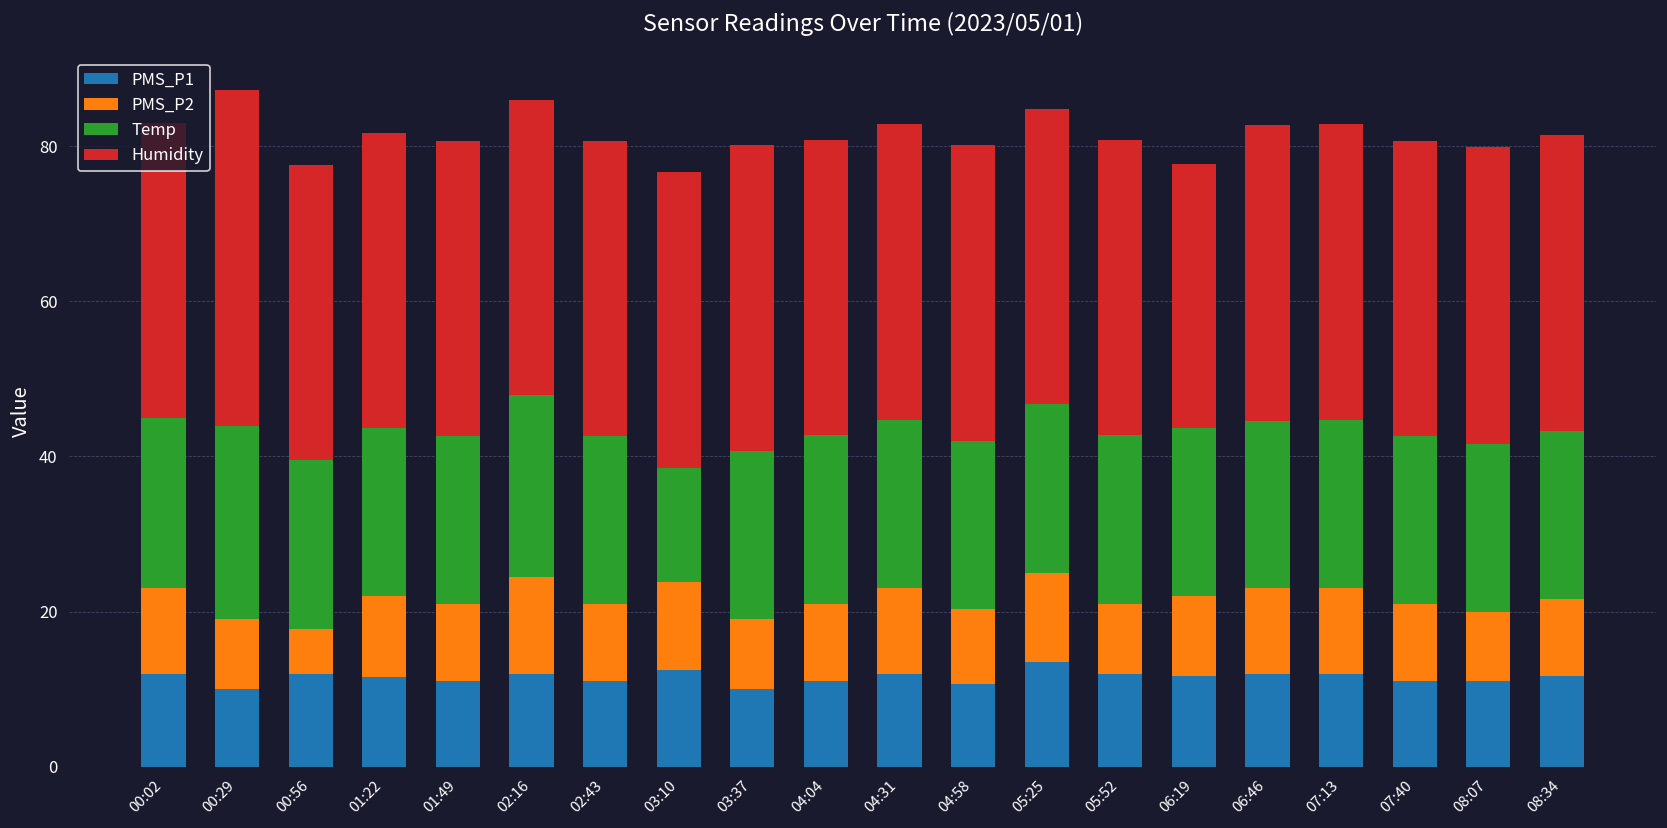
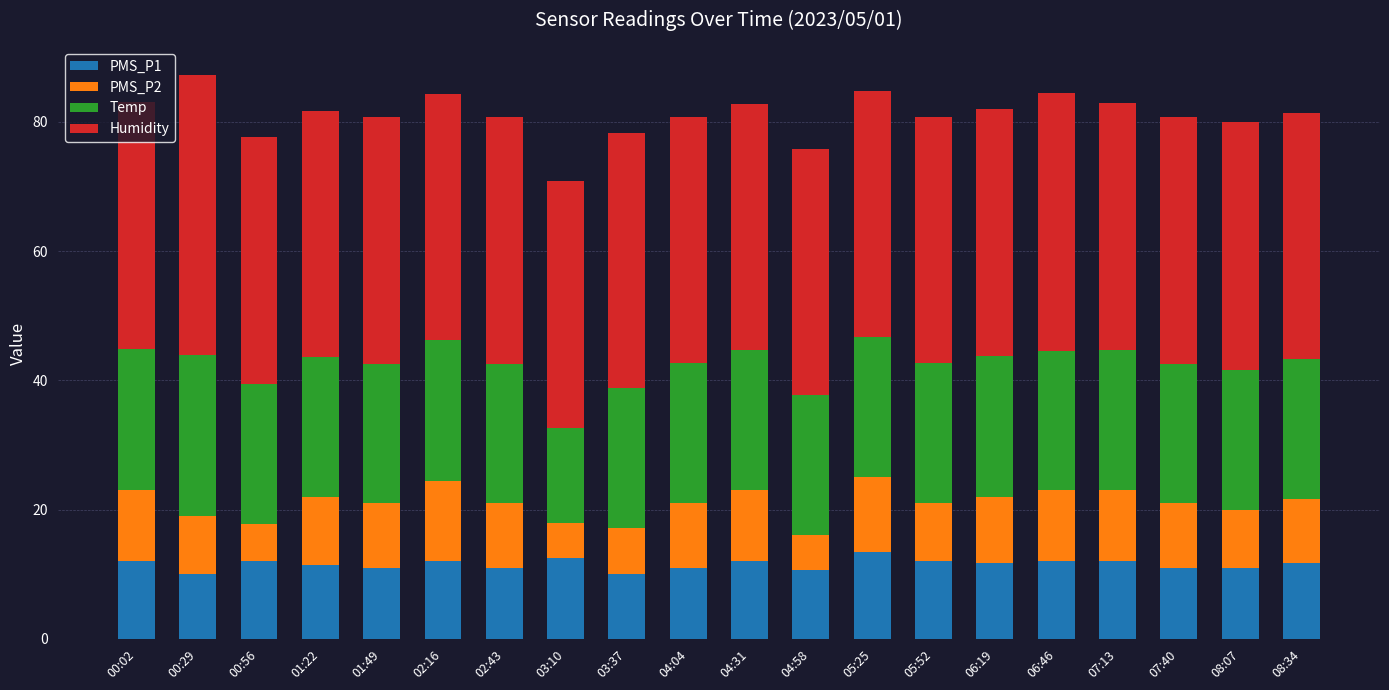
  {
    "PMS_P1": {
      "00:02": 12,
      "00:29": 10,
      "00:56": 12,
      "01:22": 12,
      "01:49": 11,
      "02:16": 12,
      "02:43": 11,
      "03:10": 13,
      "03:37": 10,
      "04:04": 11,
      "04:31": 12,
      "04:58": 11,
      "05:25": 14,
      "05:52": 12,
      "06:19": 12,
      "06:46": 12,
      "07:13": 12,
      "07:40": 11,
      "08:07": 11,
      "08:34": 12
    },
    "PMS_P2": {
      "00:02": 11,
      "00:29": 9,
      "00:56": 6,
      "01:22": 11,
      "01:49": 10,
      "02:16": 13,
      "02:43": 10,
-     "03:10": 11,
-     "03:37": 9,
+     "03:10": 5,
+     "03:37": 7,
      "04:04": 10,
      "04:31": 11,
-     "04:58": 10,
+     "04:58": 5,
      "05:25": 12,
      "05:52": 9,
      "06:19": 10,
      "06:46": 11,
      "07:13": 11,
      "07:40": 10,
      "08:07": 9,
      "08:34": 10
    },
    "Temp": {
      "00:02": 22,
      "00:29": 25,
      "00:56": 22,
      "01:22": 22,
      "01:49": 22,
-     "02:16": 23,
+     "02:16": 22,
      "02:43": 22,
      "03:10": 15,
      "03:37": 22,
      "04:04": 22,
      "04:31": 22,
      "04:58": 22,
      "05:25": 22,
      "05:52": 22,
      "06:19": 22,
      "06:46": 22,
      "07:13": 22,
      "07:40": 22,
      "08:07": 22,
      "08:34": 22
    },
    "Humidity": {
      "00:29": 43,
      "00:56": 38,
      "01:22": 38,
      "01:49": 38,
      "02:16": 38,
      "02:43": 38,
      "03:10": 38,
      "03:37": 39,
      "04:04": 38,
      "04:31": 38,
      "04:58": 38,
      "05:25": 38,
      "05:52": 38,
-     "06:19": 34,
-     "06:46": 38,
+     "06:19": 38,
+     "06:46": 40,
      "07:13": 38,
      "07:40": 38,
      "08:07": 38,
      "08:34": 38
    }
  }
